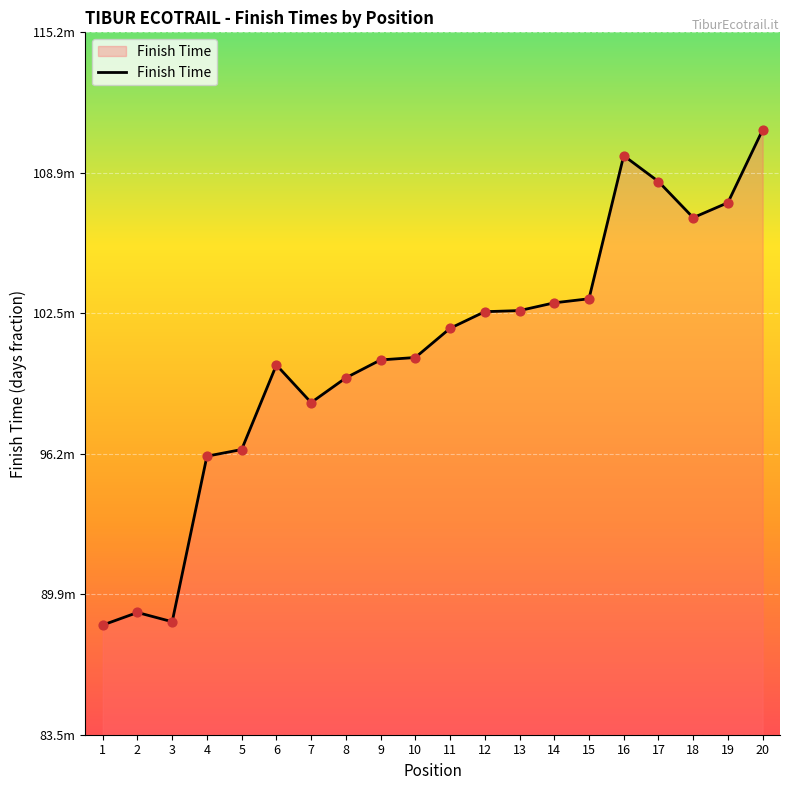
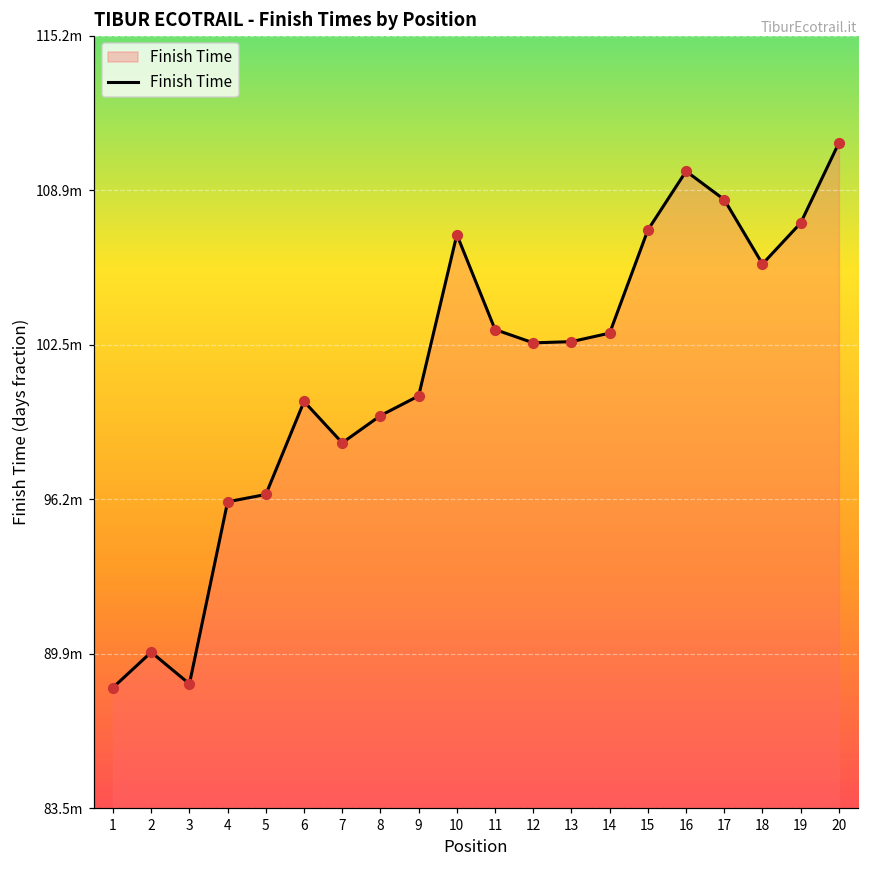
  {
    "1": "88.5m",
-   "2": "89.0m",
+   "2": "89.9m",
    "3": "88.6m",
    "4": "96.1m",
    "5": "96.4m",
    "6": "100.2m",
    "7": "98.5m",
    "8": "99.6m",
    "9": "100.4m",
-   "10": "100.5m",
-   "11": "101.9m",
+   "10": "107.0m",
+   "11": "103.1m",
    "12": "102.6m",
    "13": "102.6m",
    "14": "103.0m",
-   "15": "103.2m",
+   "15": "107.2m",
    "16": "109.6m",
    "17": "108.5m",
-   "18": "106.8m",
+   "18": "105.8m",
    "19": "107.5m",
    "20": "110.8m"
  }
